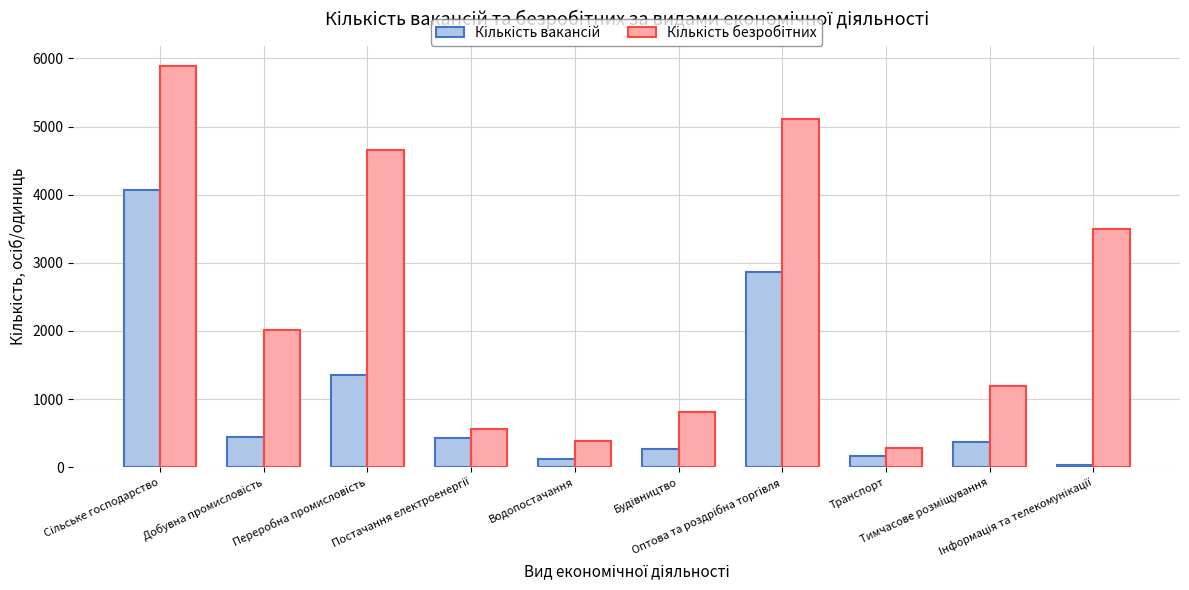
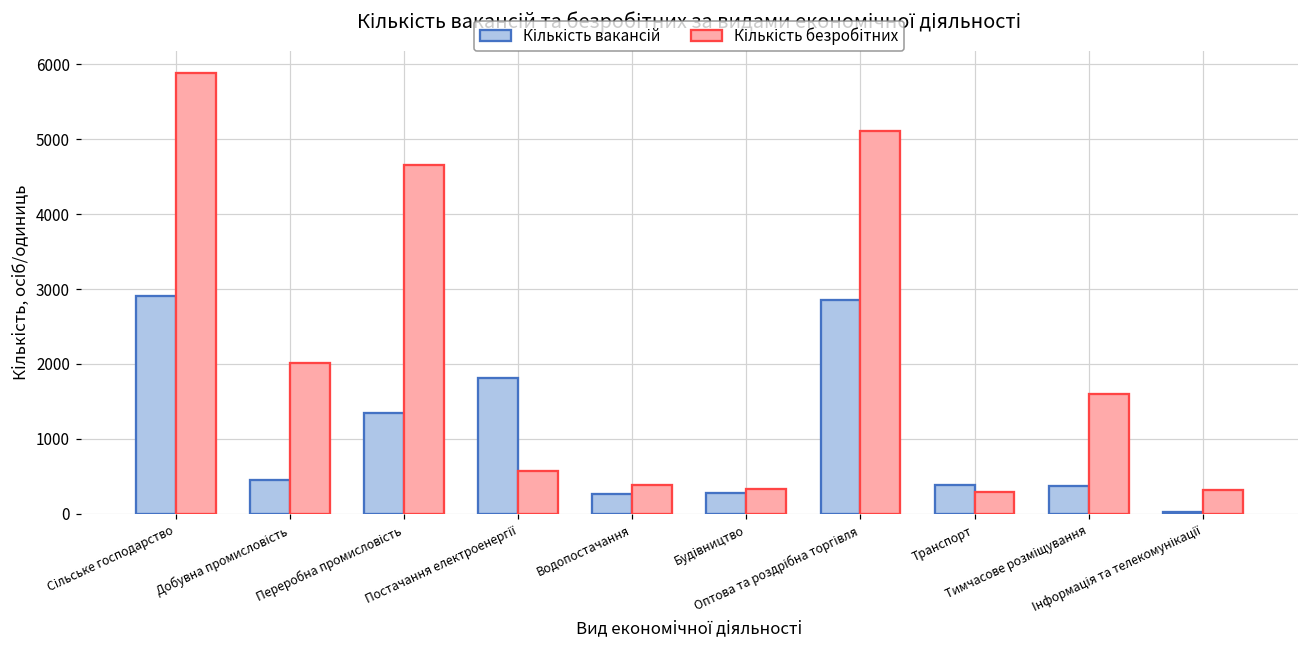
  {
    "Кількість вакансій": {
-     "Сільське господарство": 4100,
+     "Сільське господарство": 2900,
      "Добувна промисловість": 400,
      "Переробна промисловість": 1400,
-     "Постачання електроенергії": 400,
-     "Водопостачання": 100,
+     "Постачання електроенергії": 1800,
+     "Водопостачання": 300,
      "Будівництво": 300,
      "Оптова та роздрібна торгівля": 2900,
-     "Транспорт": 200,
+     "Транспорт": 400,
      "Тимчасове розміщування": 400
    },
    "Кількість безробітних": {
      "Сільське господарство": 5900,
      "Добувна промисловість": 2000,
      "Переробна промисловість": 4600,
      "Постачання електроенергії": 600,
      "Водопостачання": 400,
-     "Будівництво": 800,
+     "Будівництво": 300,
      "Оптова та роздрібна торгівля": 5100,
      "Транспорт": 300,
-     "Тимчасове розміщування": 1200,
-     "Інформація та телекомунікації": 3500
+     "Тимчасове розміщування": 1600,
+     "Інформація та телекомунікації": 300
    }
  }
